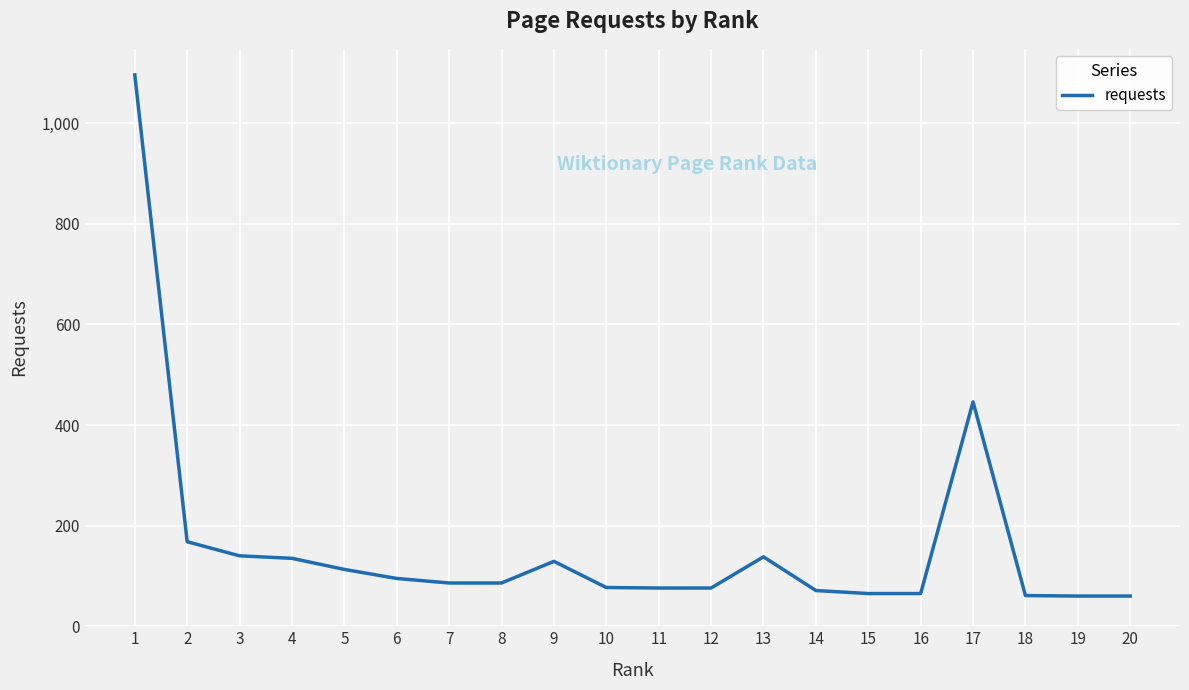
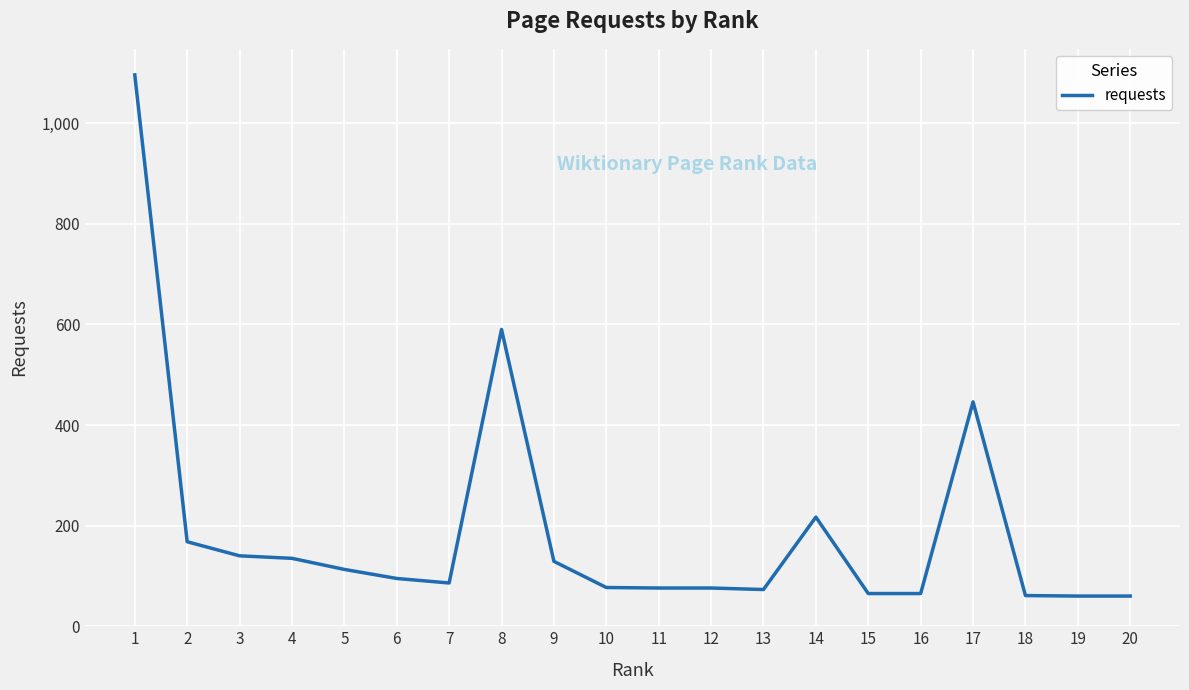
  {
    "1": "1,100",
    "2": "170",
    "3": "140",
    "4": "140",
    "5": "110",
    "6": "100",
    "7": "90",
-   "8": "90",
+   "8": "590",
    "9": "130",
    "10": "80",
    "11": "80",
    "12": "80",
-   "13": "140",
-   "14": "70",
+   "13": "70",
+   "14": "220",
    "15": "70",
    "16": "70",
    "17": "450",
    "18": "60",
    "19": "60",
    "20": "60"
  }
